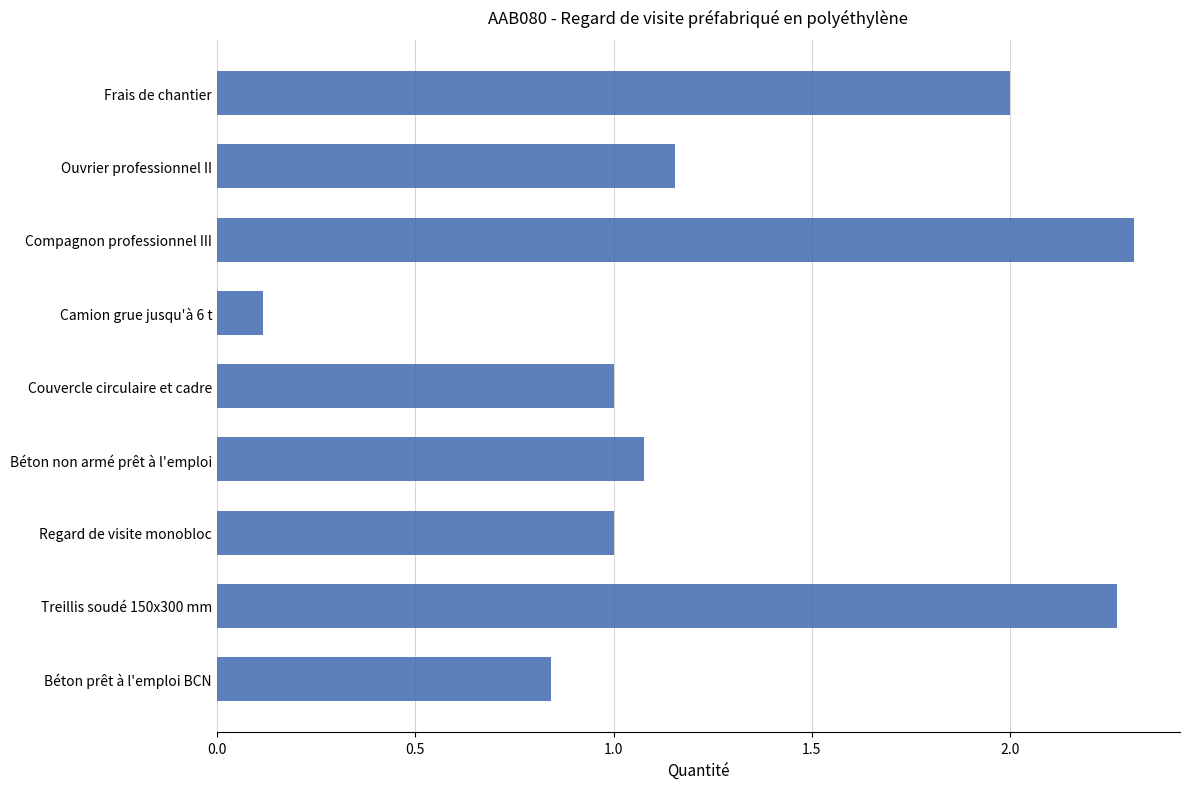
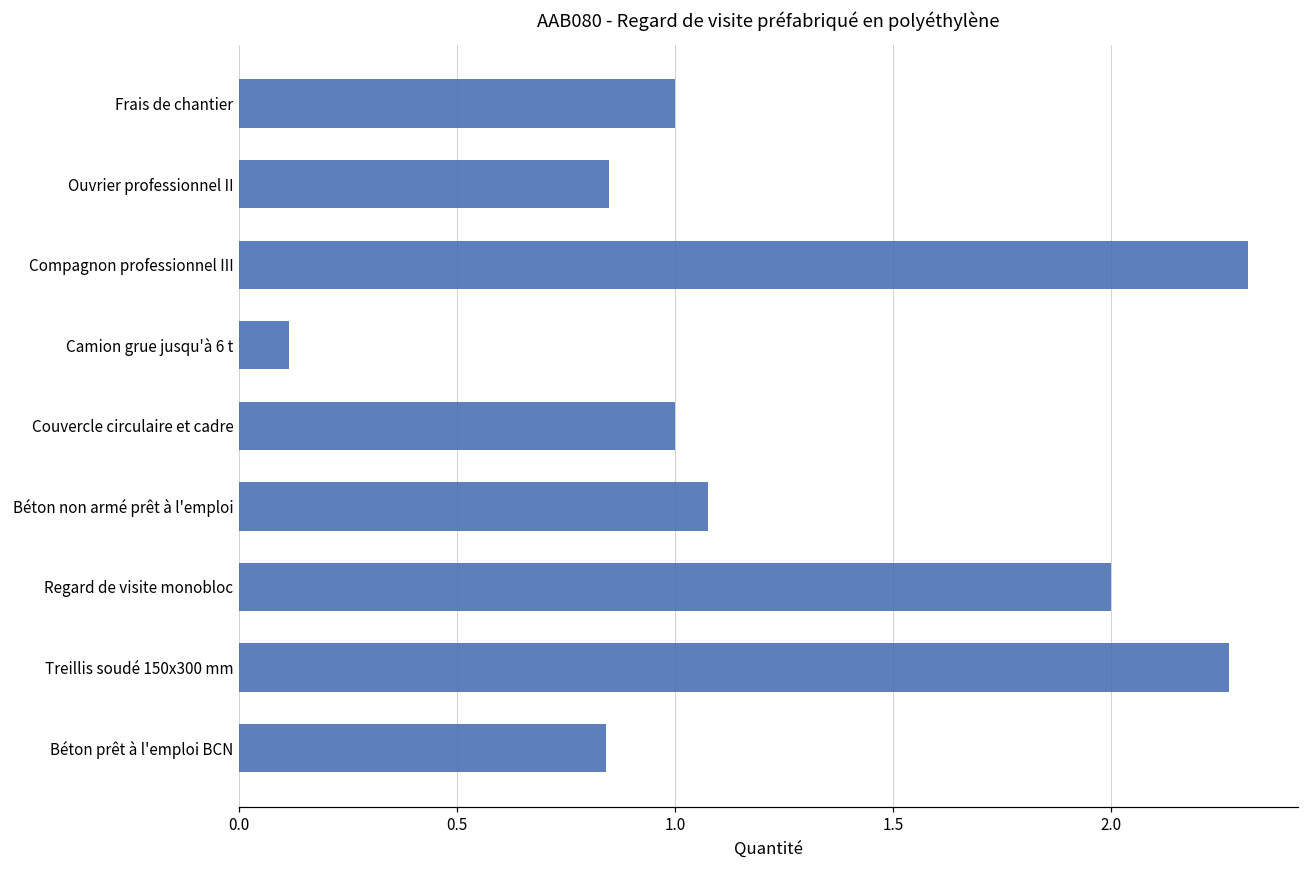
  {
-   "Frais de chantier": 2,
-   "Ouvrier professionnel II": 1.16,
+   "Frais de chantier": 1,
+   "Ouvrier professionnel II": 0.85,
    "Compagnon professionnel III": 2.31,
    "Camion grue jusqu'à 6 t": 0.12,
    "Couvercle circulaire et cadre": 1.00,
    "Béton non armé prêt à l'emploi": 1.08,
-   "Regard de visite monobloc": 1,
+   "Regard de visite monobloc": 2,
    "Treillis soudé 150x300 mm": 2.27,
    "Béton prêt à l'emploi BCN": 0.84
  }
